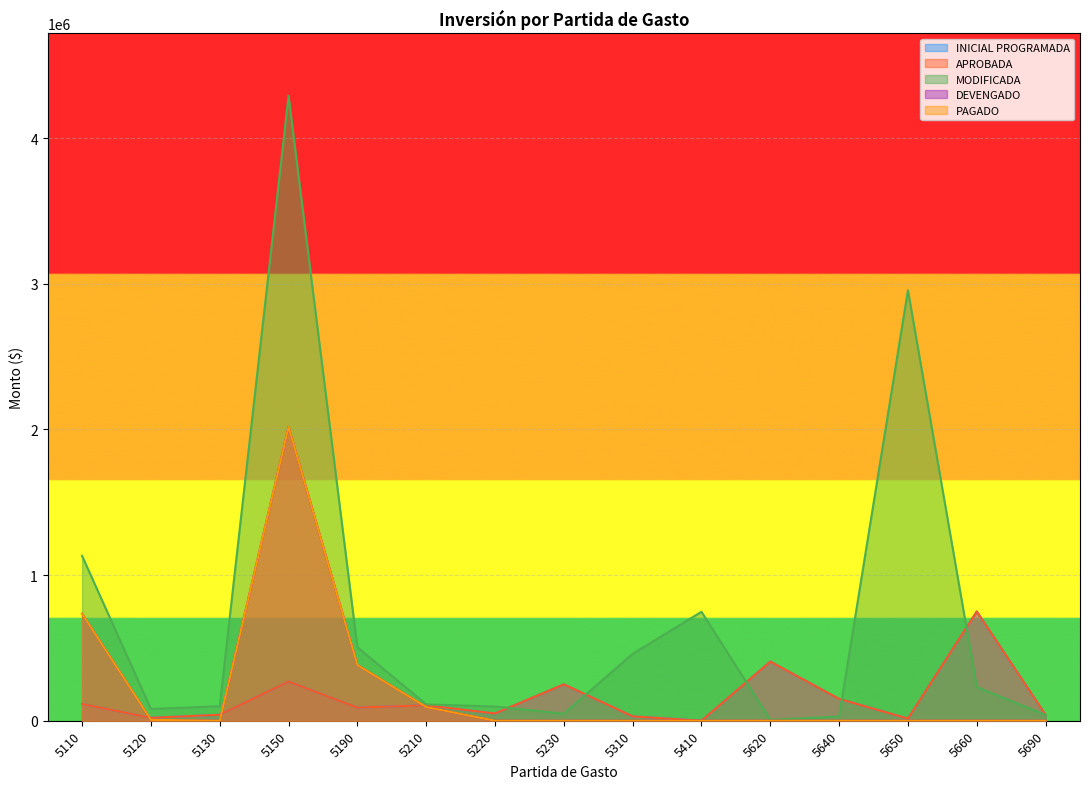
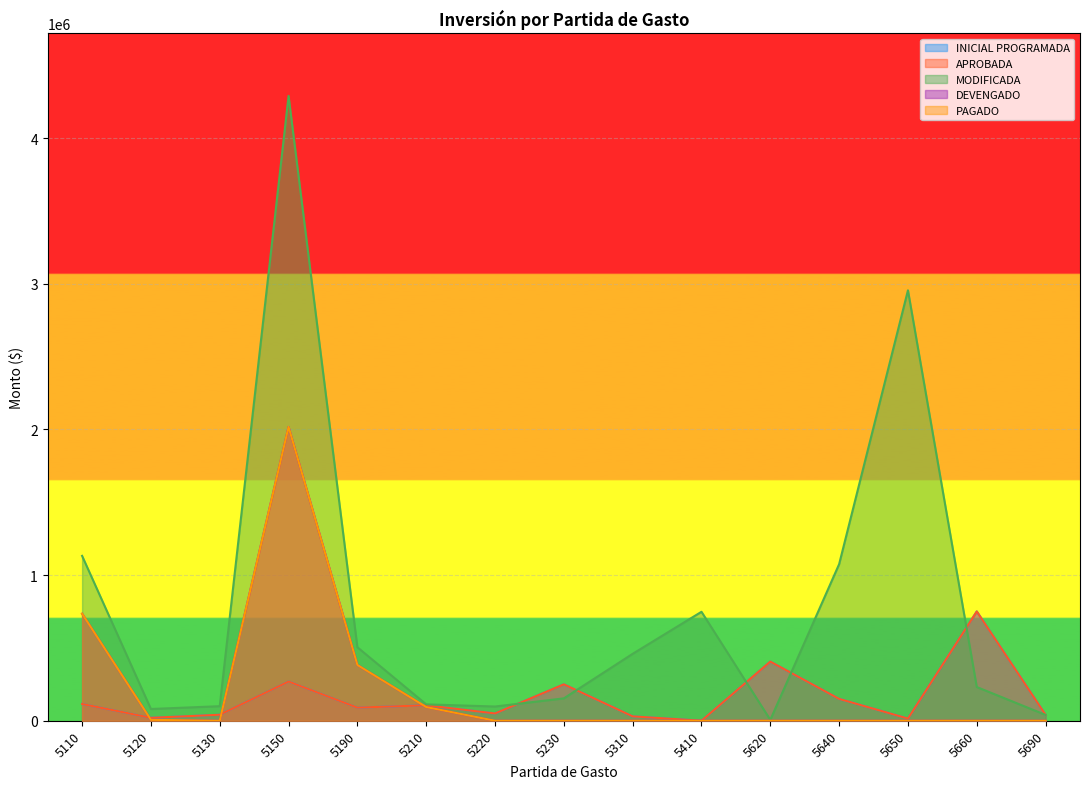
  {
    "MODIFICADA": {
      "5110": 1130000,
      "5120": 80000,
      "5130": 100000,
      "5150": 4290000,
      "5190": 500000,
      "5220": 100000,
-     "5230": 50000,
+     "5230": 150000,
      "5310": 460000,
      "5410": 750000,
-     "5640": 30000,
+     "5640": 1070000,
      "5650": 2950000,
      "5660": 230000
    }
  }
